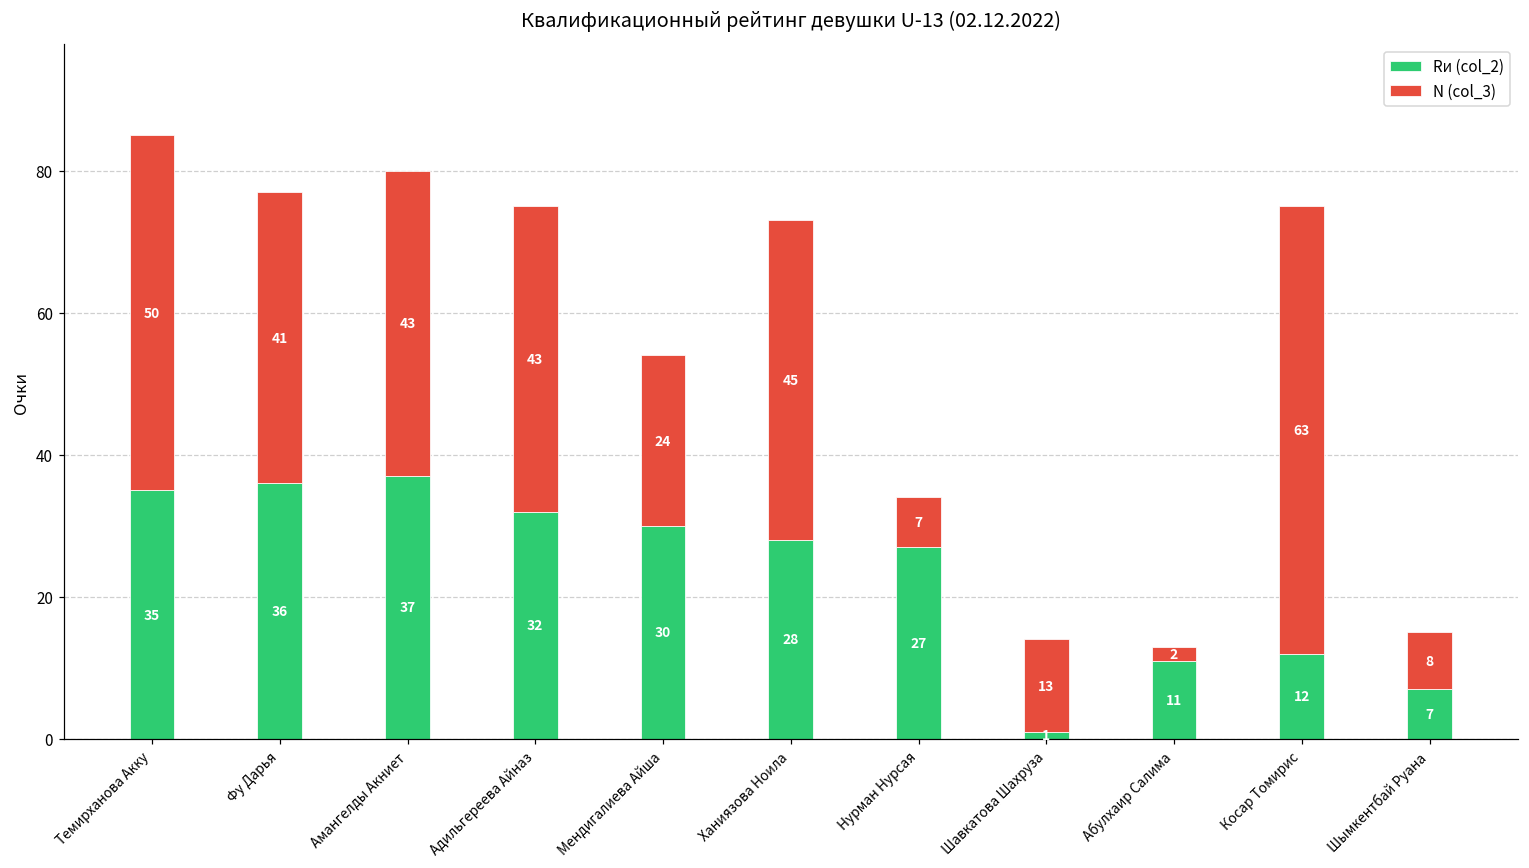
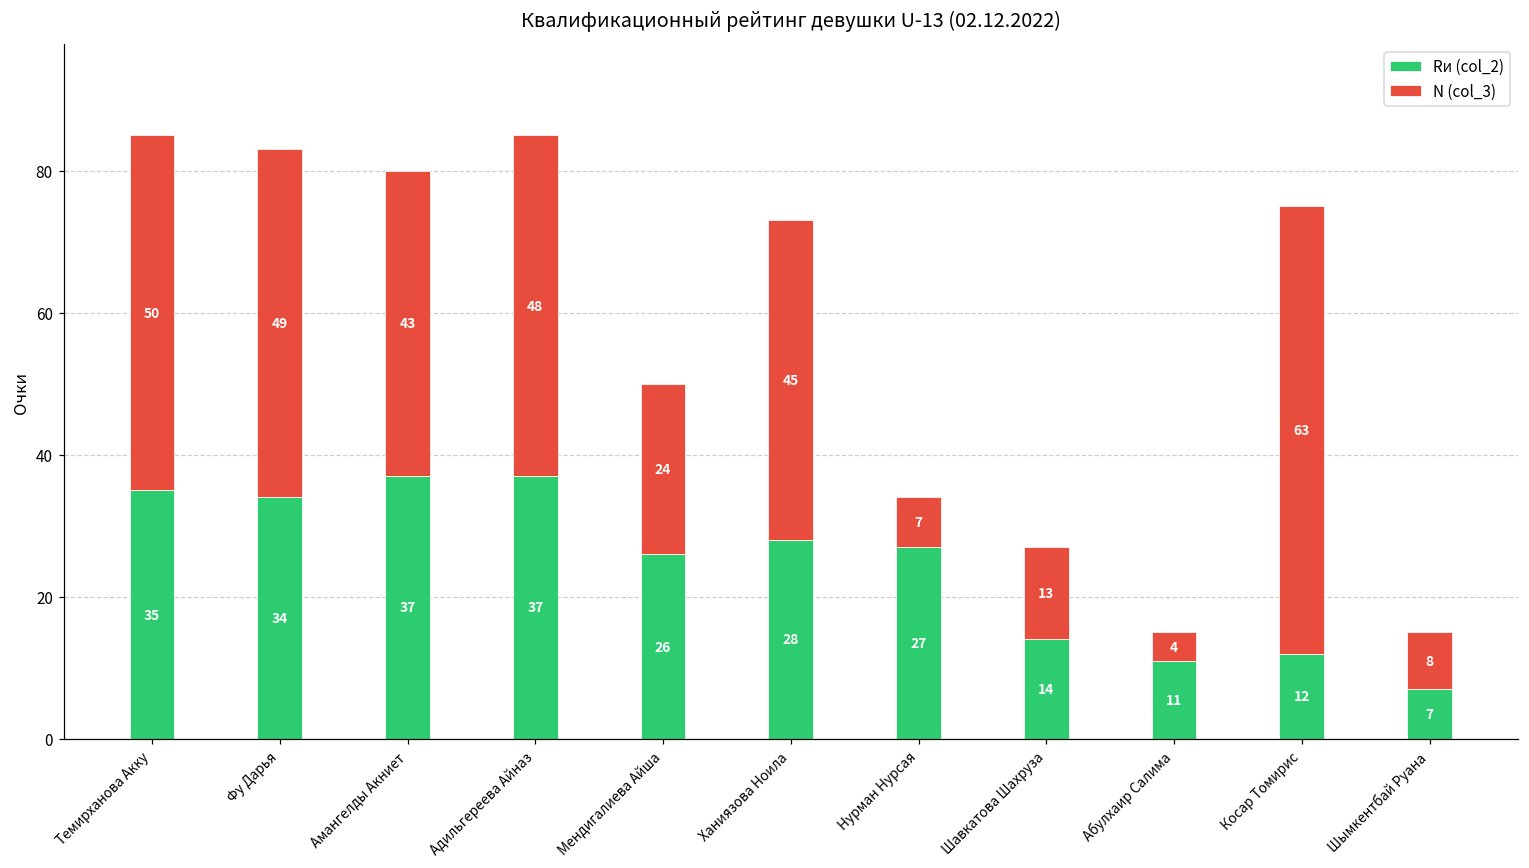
  {
    "Rи (col_2)": {
      "Темирханова Акку": 35,
-     "Фу Дарья": 36,
+     "Фу Дарья": 34,
      "Амангелды Акниет": 37,
-     "Адильгереева Айназ": 32,
-     "Мендигалиева Айша": 30,
+     "Адильгереева Айназ": 37,
+     "Мендигалиева Айша": 26,
      "Ханиязова Ноила": 28,
      "Нурман Нурсая": 27,
-     "Шавкатова Шахруза": 1,
+     "Шавкатова Шахруза": 14,
      "Абулхаир Салима": 11,
      "Косар Томирис": 12,
      "Шымкентбай Руана": 7
    },
    "N (col_3)": {
      "Темирханова Акку": 50,
-     "Фу Дарья": 41,
+     "Фу Дарья": 49,
      "Амангелды Акниет": 43,
-     "Адильгереева Айназ": 43,
+     "Адильгереева Айназ": 48,
      "Мендигалиева Айша": 24,
      "Ханиязова Ноила": 45,
      "Нурман Нурсая": 7,
      "Шавкатова Шахруза": 13,
-     "Абулхаир Салима": 2,
+     "Абулхаир Салима": 4,
      "Косар Томирис": 63,
      "Шымкентбай Руана": 8
    }
  }
